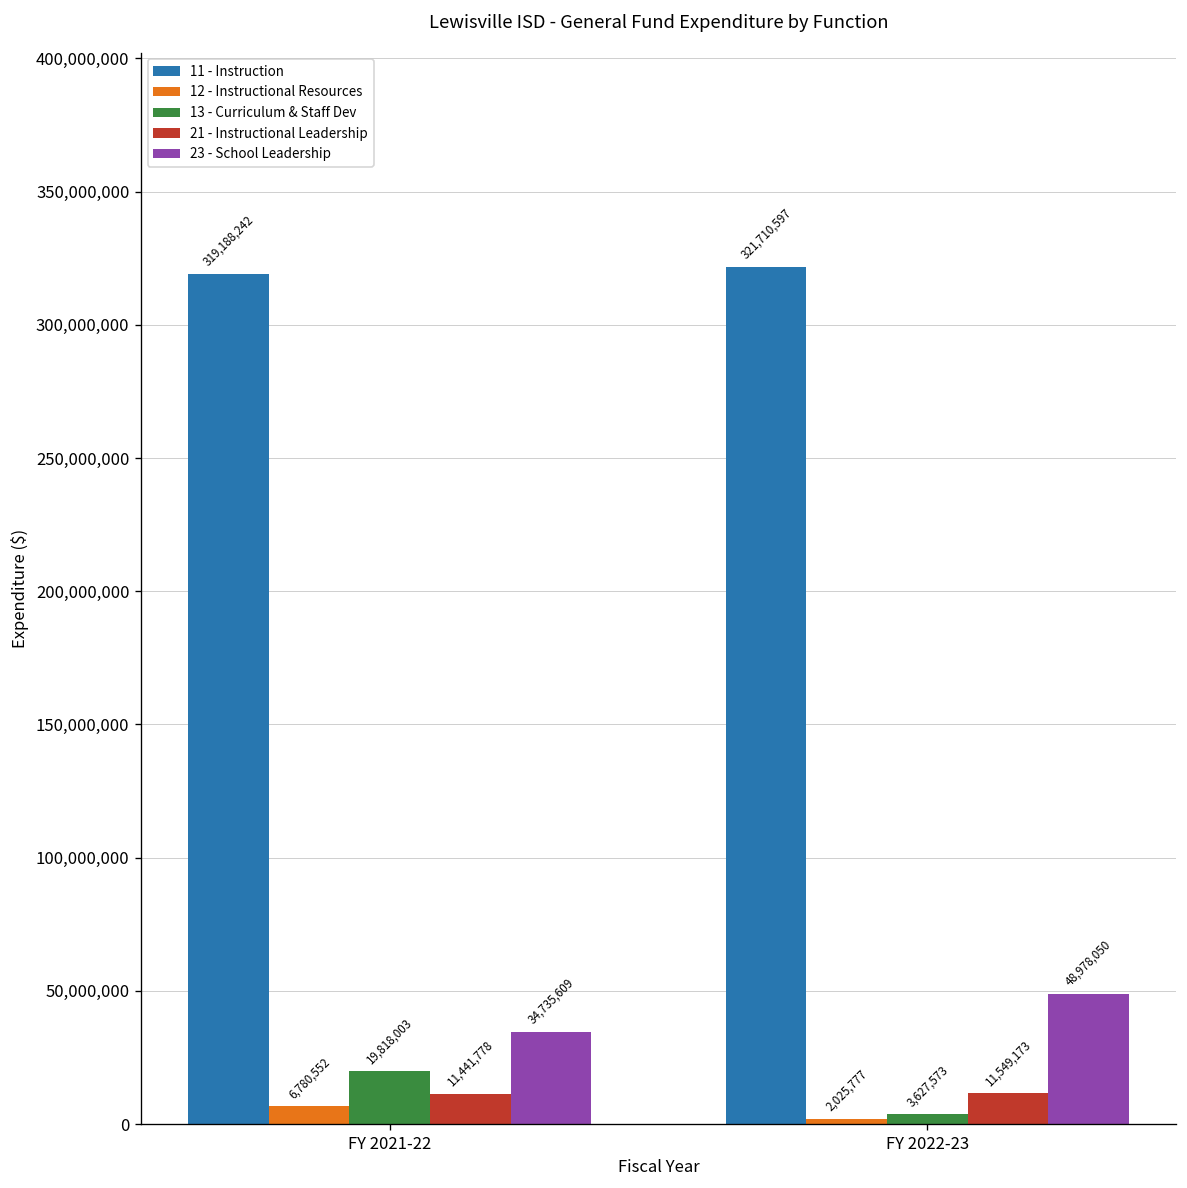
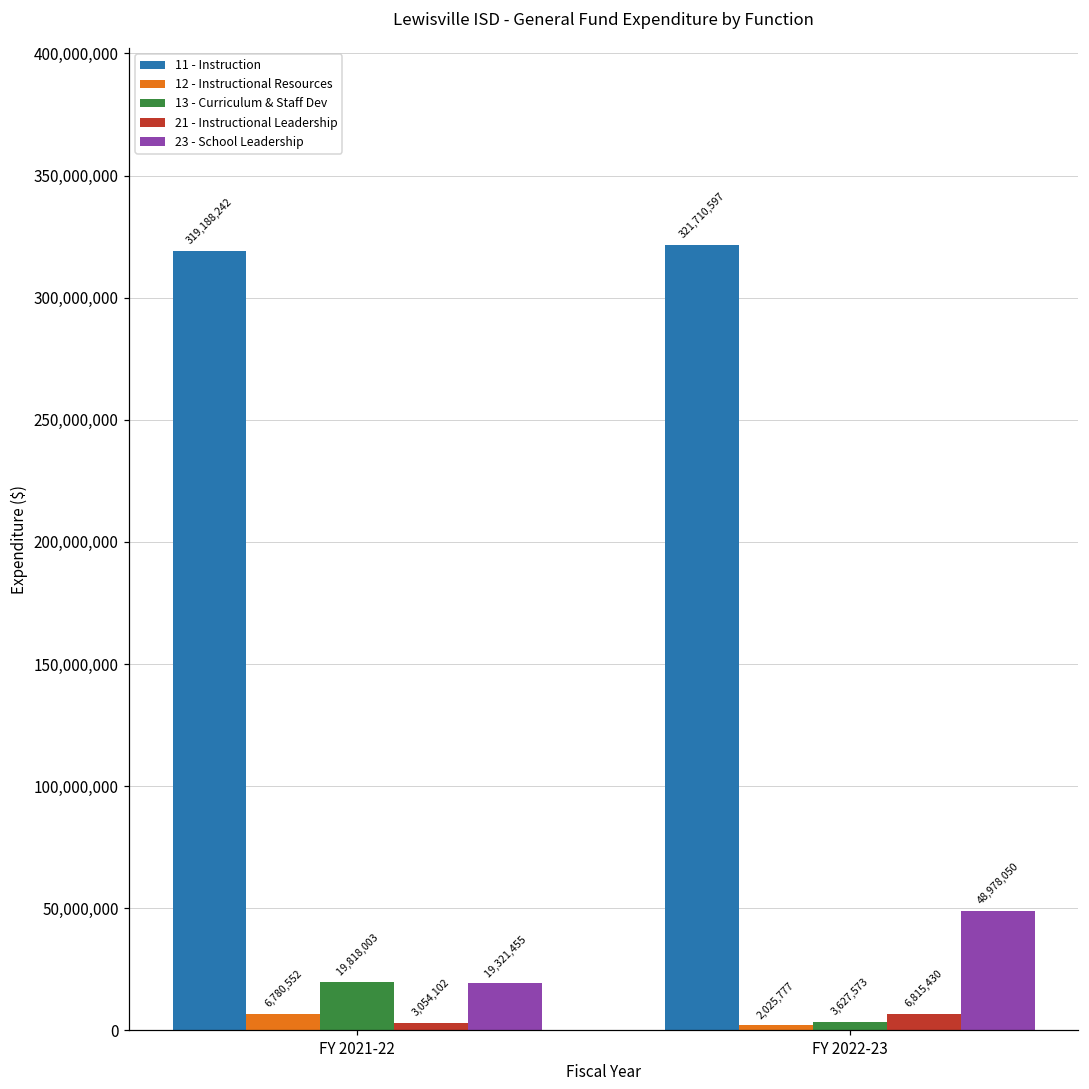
  {
    "11 - Instruction": {
      "FY 2021-22": "319,188,242",
      "FY 2022-23": "321,710,597"
    },
    "12 - Instructional Resources": {
      "FY 2021-22": "6,780,552",
      "FY 2022-23": "2,025,777"
    },
    "13 - Curriculum & Staff Dev": {
      "FY 2021-22": "19,818,003",
      "FY 2022-23": "3,627,573"
    },
    "21 - Instructional Leadership": {
-     "FY 2021-22": "11,441,778",
-     "FY 2022-23": "11,549,173"
+     "FY 2021-22": "3,054,102",
+     "FY 2022-23": "6,815,430"
    },
    "23 - School Leadership": {
-     "FY 2021-22": "34,735,609",
+     "FY 2021-22": "19,321,455",
      "FY 2022-23": "48,978,050"
    }
  }
